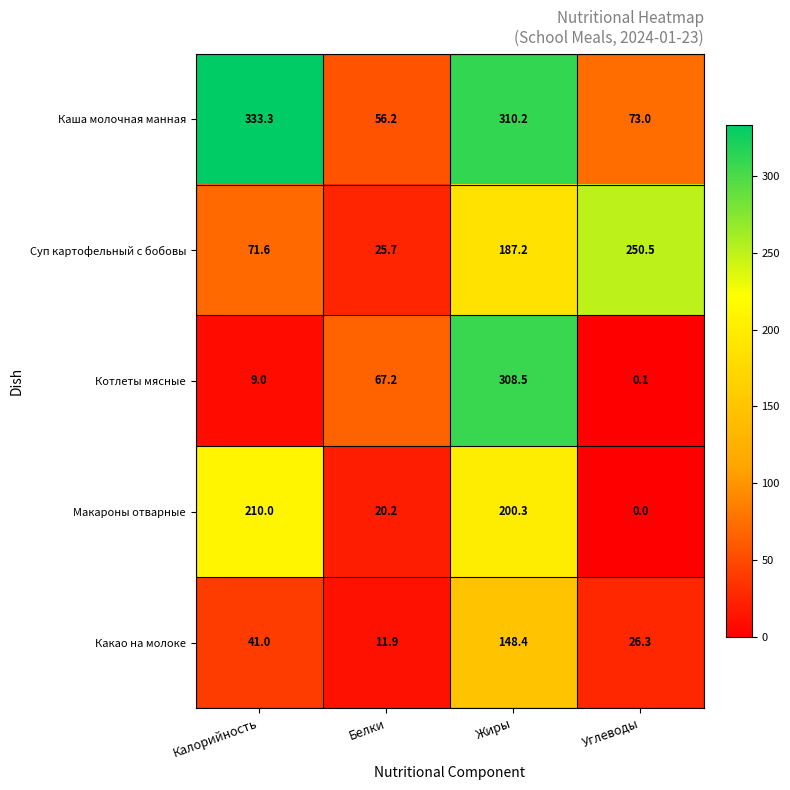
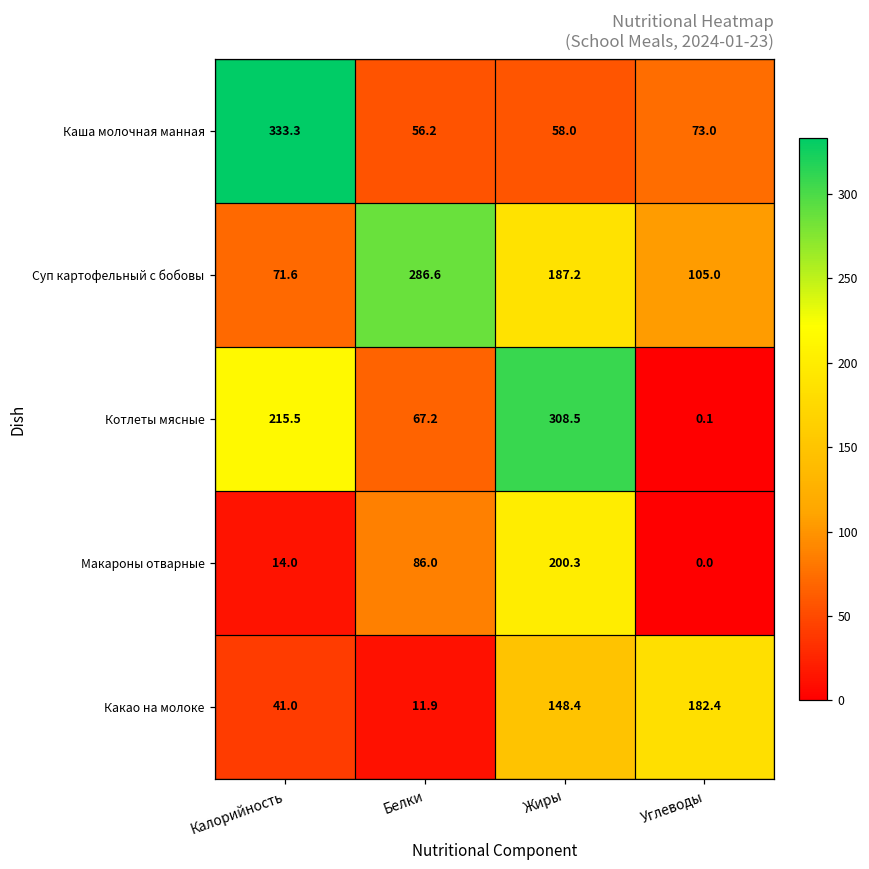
  {
    "Каша молочная манная": {
      "Калорийность": 333.3,
      "Белки": 56.2,
-     "Жиры": 310.2,
+     "Жиры": 58.0,
      "Углеводы": 73.0
    },
    "Суп картофельный с бобовы": {
      "Калорийность": 71.6,
-     "Белки": 25.7,
+     "Белки": 286.6,
      "Жиры": 187.2,
-     "Углеводы": 250.5
+     "Углеводы": 105.0
    },
    "Котлеты мясные": {
-     "Калорийность": 9.0,
+     "Калорийность": 215.5,
      "Белки": 67.2,
      "Жиры": 308.5,
      "Углеводы": 0.1
    },
    "Макароны отварные": {
-     "Калорийность": 210.0,
-     "Белки": 20.2,
+     "Калорийность": 14.0,
+     "Белки": 86.0,
      "Жиры": 200.3,
      "Углеводы": 0.0
    },
    "Какао на молоке": {
      "Калорийность": 41.0,
      "Белки": 11.9,
      "Жиры": 148.4,
-     "Углеводы": 26.3
+     "Углеводы": 182.4
    }
  }
